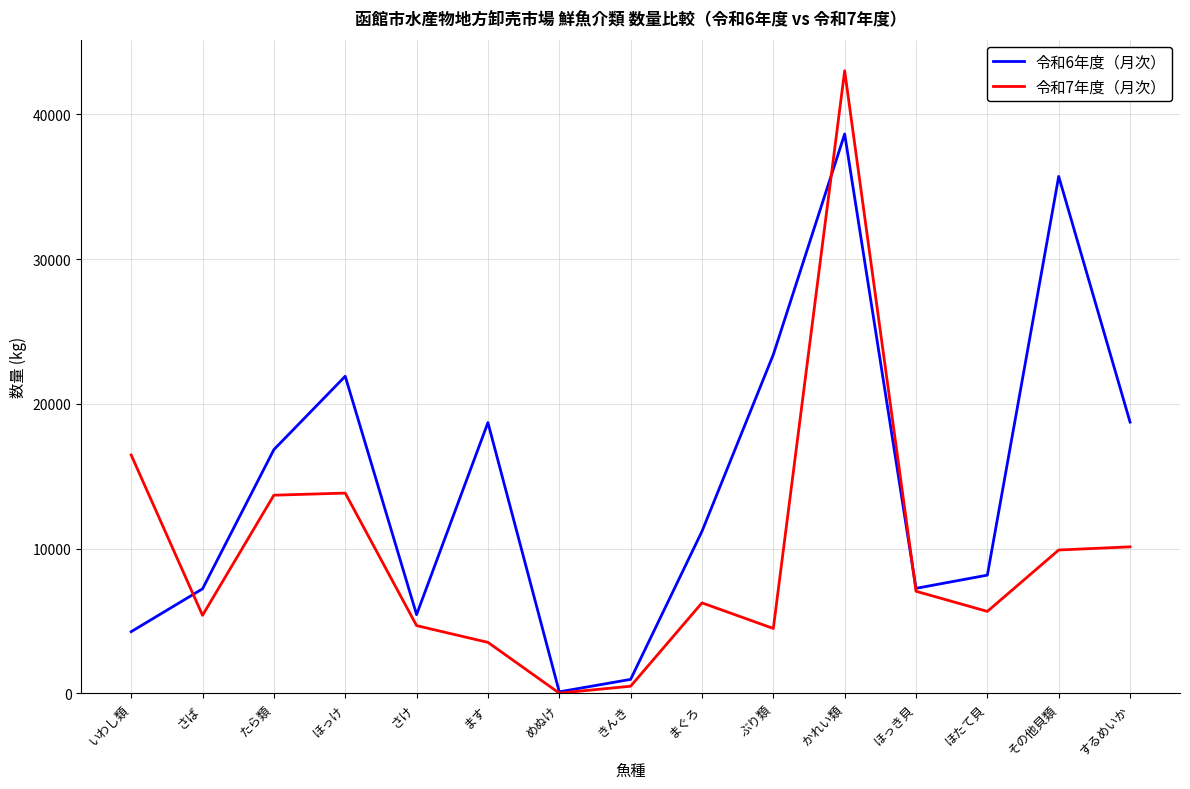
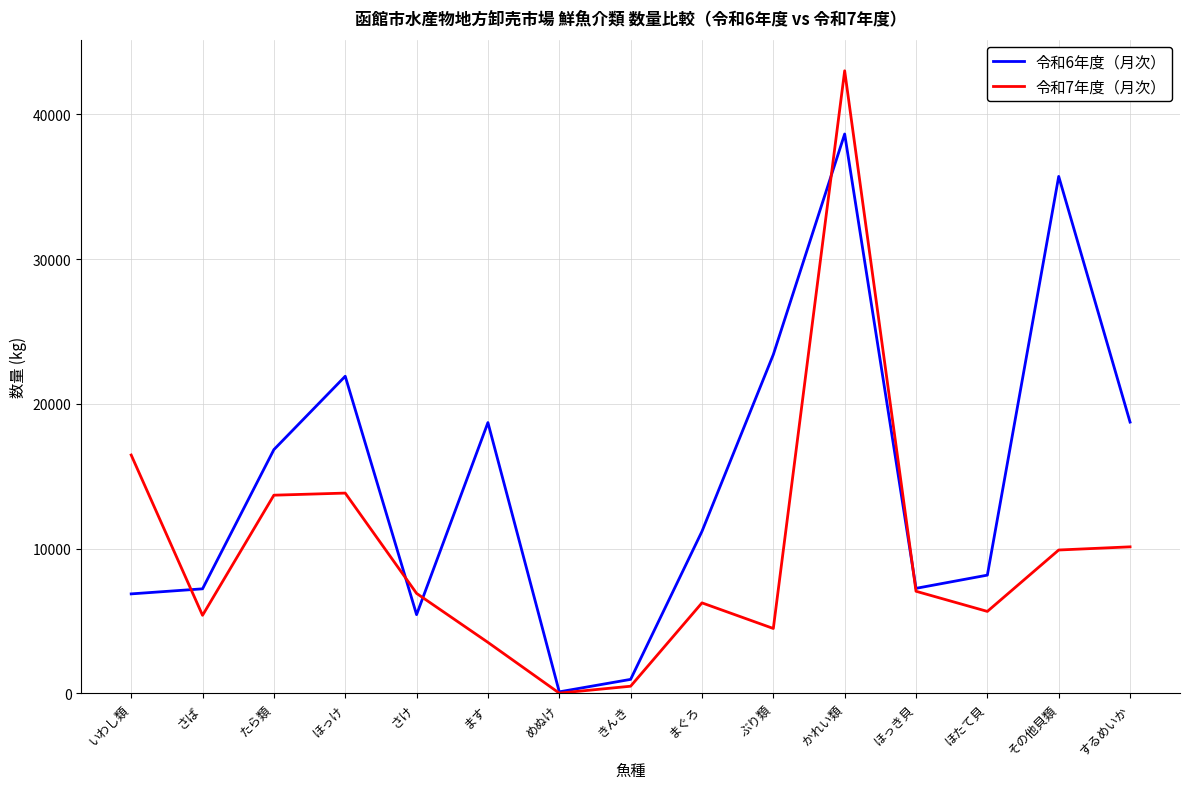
  {
    "令和6年度（月次）": {
-     "いわし類": 4300,
+     "いわし類": 6900,
      "さば": 7200,
      "たら類": 16800,
      "ほっけ": 21900,
      "さけ": 5400,
      "ます": 18700,
      "きんき": 1000,
      "まぐろ": 11200,
      "ぶり類": 23400,
      "かれい類": 38600,
      "ほっき貝": 7300,
      "ほたて貝": 8200,
      "その他貝類": 35700,
      "するめいか": 18700
    },
    "令和7年度（月次）": {
      "いわし類": 16500,
      "さば": 5400,
      "たら類": 13700,
      "ほっけ": 13800,
-     "さけ": 4700,
+     "さけ": 6900,
      "ます": 3500,
      "きんき": 500,
      "まぐろ": 6300,
      "ぶり類": 4500,
      "かれい類": 43000,
      "ほっき貝": 7100,
      "ほたて貝": 5700,
      "その他貝類": 9900,
      "するめいか": 10100
    }
  }
